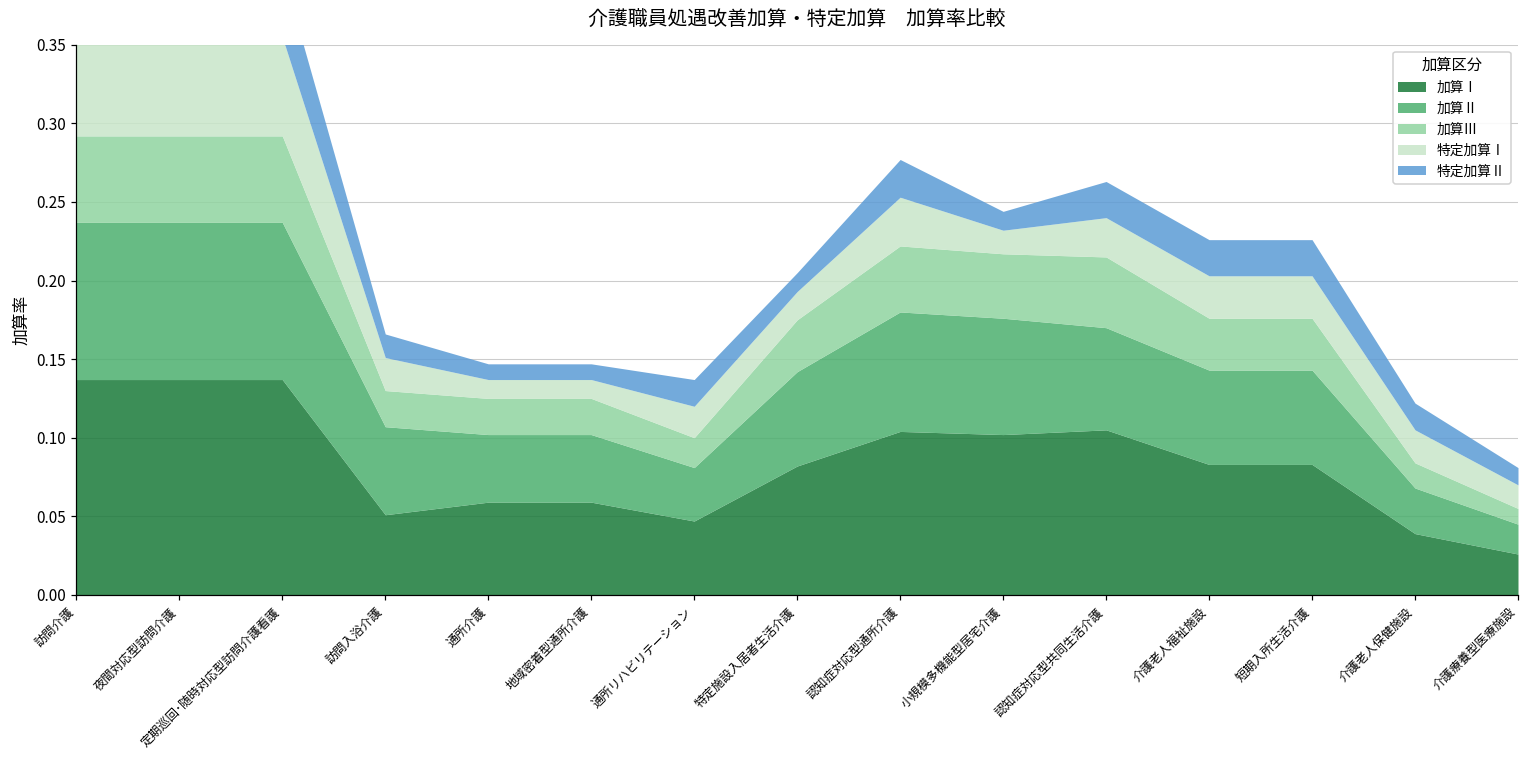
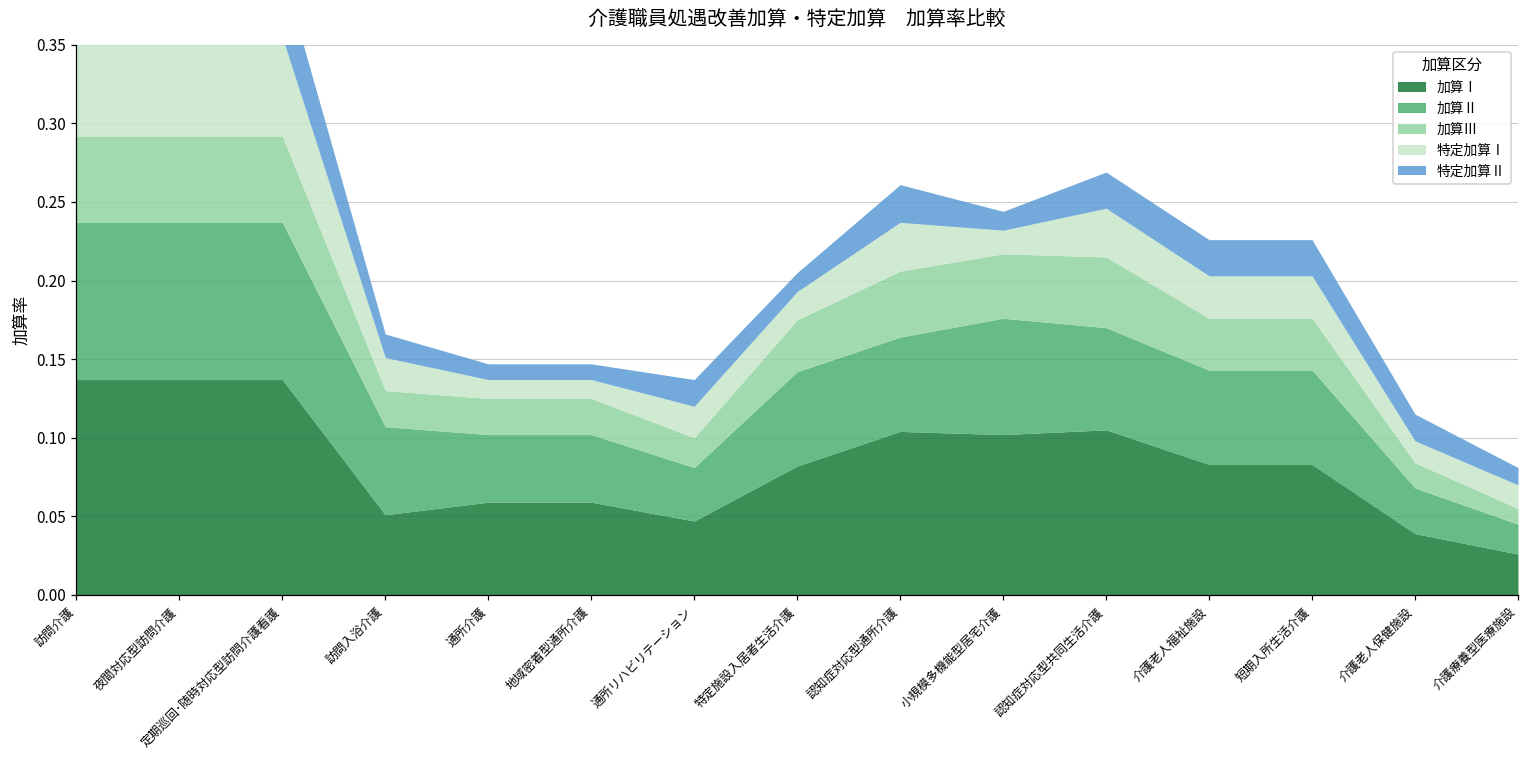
  {
    "加算Ⅰ": {
      "訪問介護": 0.137,
      "夜間対応型訪問介護": 0.137,
      "定期巡回･随時対応型訪問介護看護": 0.137,
      "訪問入浴介護": 0.051,
      "通所介護": 0.059,
      "地域密着型通所介護": 0.059,
      "通所リハビリテーション": 0.047,
      "特定施設入居者生活介護": 0.082,
      "認知症対応型通所介護": 0.104,
      "小規模多機能型居宅介護": 0.102,
      "認知症対応型共同生活介護": 0.105,
      "介護老人福祉施設": 0.083,
      "短期入所生活介護": 0.083,
      "介護老人保健施設": 0.039,
      "介護療養型医療施設": 0.026
    },
    "加算Ⅱ": {
      "訪問介護": 0.100,
      "夜間対応型訪問介護": 0.100,
      "定期巡回･随時対応型訪問介護看護": 0.100,
      "訪問入浴介護": 0.056,
      "通所介護": 0.043,
      "地域密着型通所介護": 0.043,
      "通所リハビリテーション": 0.034,
      "特定施設入居者生活介護": 0.060,
-     "認知症対応型通所介護": 0.076,
+     "認知症対応型通所介護": 0.060,
      "小規模多機能型居宅介護": 0.074,
      "認知症対応型共同生活介護": 0.065,
      "介護老人福祉施設": 0.060,
      "短期入所生活介護": 0.060,
      "介護老人保健施設": 0.029,
      "介護療養型医療施設": 0.019
    },
    "加算Ⅲ": {
      "訪問介護": 0.055,
      "夜間対応型訪問介護": 0.055,
      "定期巡回･随時対応型訪問介護看護": 0.055,
      "訪問入浴介護": 0.023,
      "通所介護": 0.023,
      "地域密着型通所介護": 0.023,
      "通所リハビリテーション": 0.019,
      "特定施設入居者生活介護": 0.033,
      "認知症対応型通所介護": 0.042,
      "小規模多機能型居宅介護": 0.041,
      "認知症対応型共同生活介護": 0.045,
      "介護老人福祉施設": 0.033,
      "短期入所生活介護": 0.033,
      "介護老人保健施設": 0.016,
      "介護療養型医療施設": 0.010
    },
    "特定加算Ⅰ": {
      "訪問入浴介護": 0.021,
      "通所介護": 0.012,
      "地域密着型通所介護": 0.012,
      "通所リハビリテーション": 0.020,
      "特定施設入居者生活介護": 0.018,
      "認知症対応型通所介護": 0.031,
      "小規模多機能型居宅介護": 0.015,
-     "認知症対応型共同生活介護": 0.025,
+     "認知症対応型共同生活介護": 0.031,
      "介護老人福祉施設": 0.027,
      "短期入所生活介護": 0.027,
-     "介護老人保健施設": 0.021,
+     "介護老人保健施設": 0.014,
      "介護療養型医療施設": 0.015
    },
    "特定加算Ⅱ": {
      "訪問入浴介護": 0.015,
      "通所介護": 0.010,
      "地域密着型通所介護": 0.010,
      "通所リハビリテーション": 0.017,
      "特定施設入居者生活介護": 0.012,
      "認知症対応型通所介護": 0.024,
      "小規模多機能型居宅介護": 0.012,
      "認知症対応型共同生活介護": 0.023,
      "介護老人福祉施設": 0.023,
      "短期入所生活介護": 0.023,
      "介護老人保健施設": 0.017,
      "介護療養型医療施設": 0.011
    }
  }
